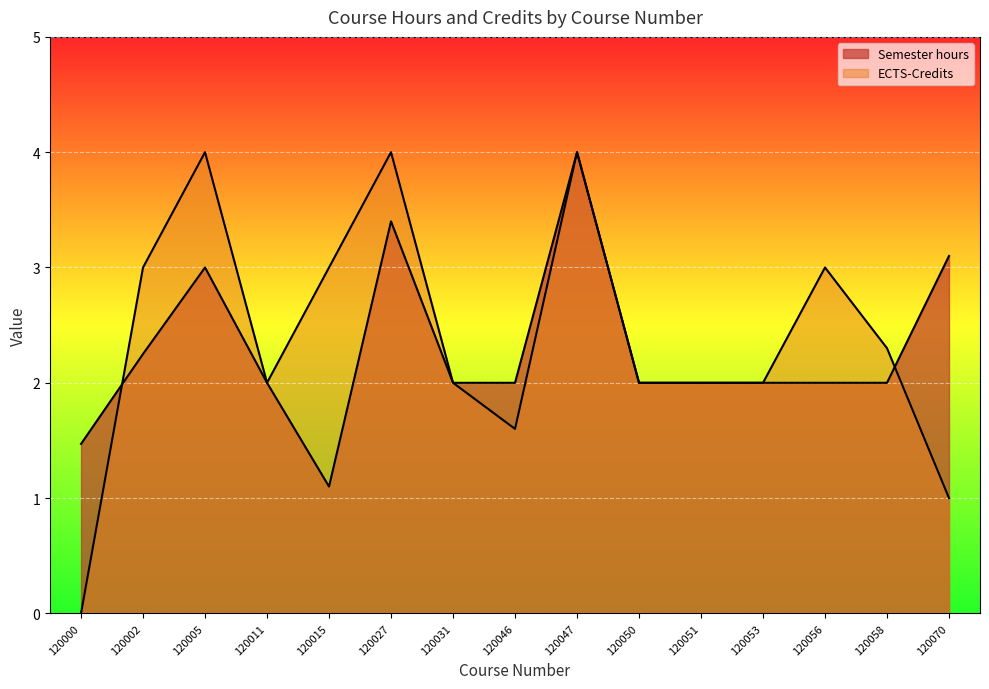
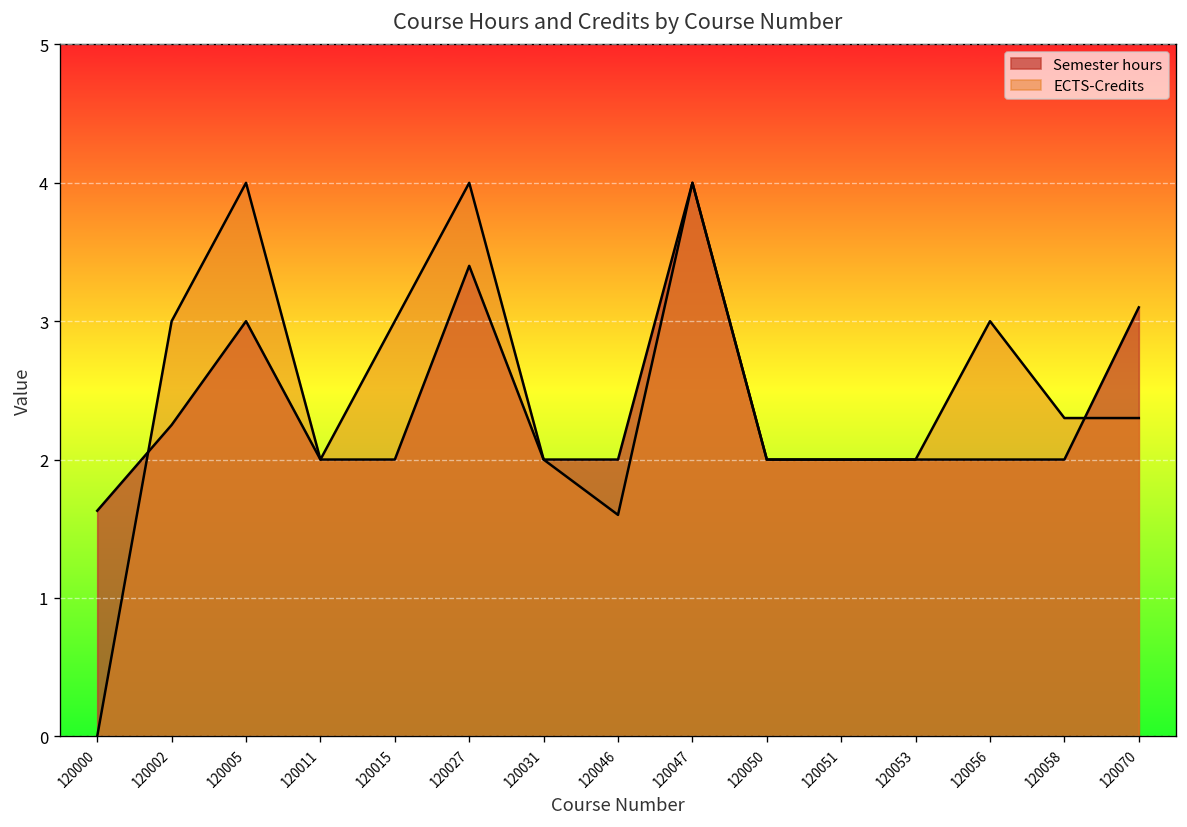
  {
    "Semester hours": {
-     "120000": 1.47,
+     "120000": 1.63,
      "120002": 2.25,
      "120005": 3.00,
-     "120015": 1.1,
+     "120015": 2.0,
      "120027": 3.40,
      "120046": 2.00,
      "120056": 2.00,
      "120058": 2.00,
      "120070": 3.10
    },
    "ECTS-Credits": {
      "120000": 0.0,
      "120002": 3.0,
      "120005": 4.0,
      "120015": 3.0,
      "120027": 4.0,
      "120046": 1.6,
      "120056": 3.0,
      "120058": 2.3,
-     "120070": 1.0
+     "120070": 2.3
    }
  }
